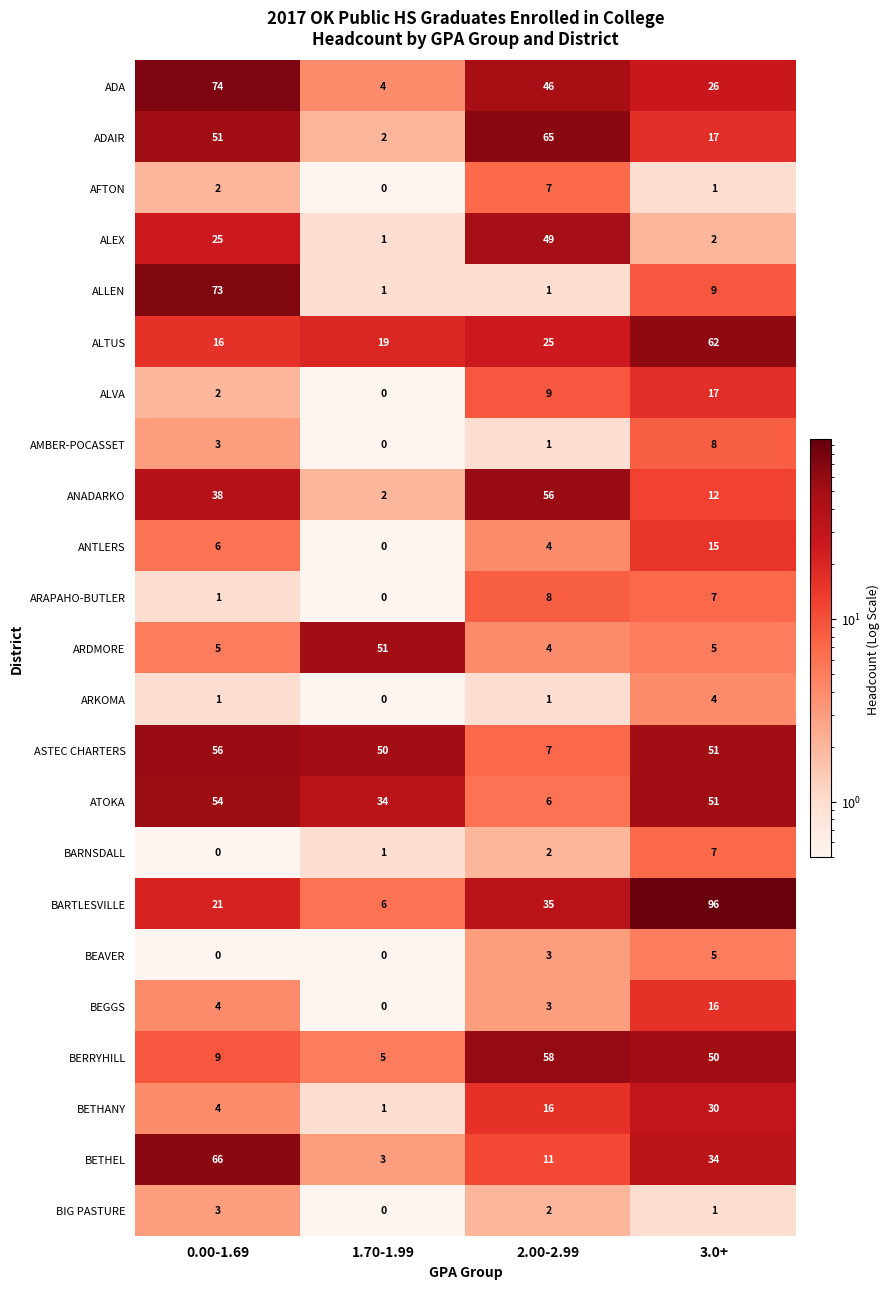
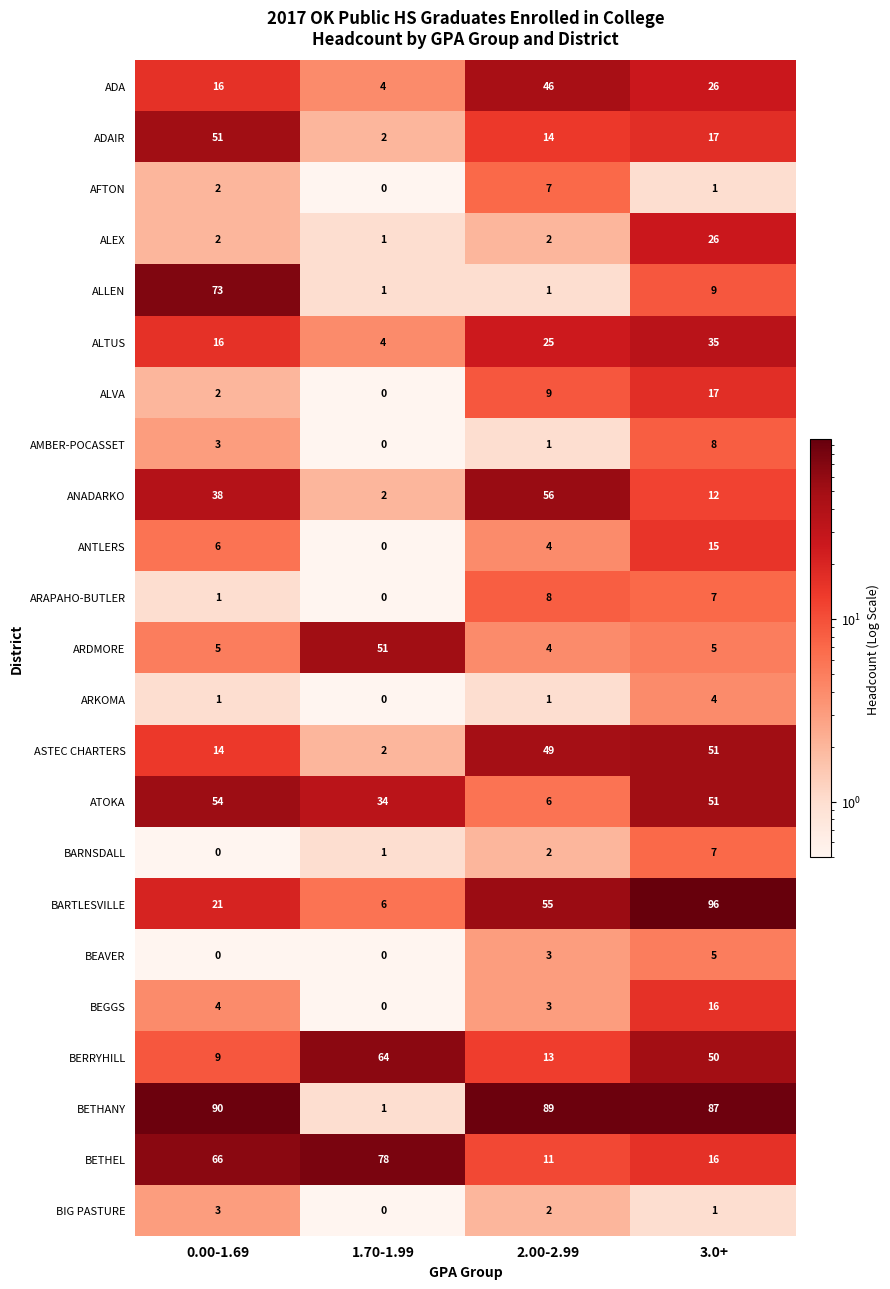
  {
    "ADA": {
-     "0.00-1.69": 74,
+     "0.00-1.69": 16,
      "1.70-1.99": 4,
      "2.00-2.99": 46,
      "3.0+": 26
    },
    "ADAIR": {
      "0.00-1.69": 51,
      "1.70-1.99": 2,
-     "2.00-2.99": 65,
+     "2.00-2.99": 14,
      "3.0+": 17
    },
    "AFTON": {
      "0.00-1.69": 2,
      "1.70-1.99": 0,
      "2.00-2.99": 7,
      "3.0+": 1
    },
    "ALEX": {
-     "0.00-1.69": 25,
+     "0.00-1.69": 2,
      "1.70-1.99": 1,
-     "2.00-2.99": 49,
-     "3.0+": 2
+     "2.00-2.99": 2,
+     "3.0+": 26
    },
    "ALLEN": {
      "0.00-1.69": 73,
      "1.70-1.99": 1,
      "2.00-2.99": 1,
      "3.0+": 9
    },
    "ALTUS": {
      "0.00-1.69": 16,
-     "1.70-1.99": 19,
+     "1.70-1.99": 4,
      "2.00-2.99": 25,
-     "3.0+": 62
+     "3.0+": 35
    },
    "ALVA": {
      "0.00-1.69": 2,
      "1.70-1.99": 0,
      "2.00-2.99": 9,
      "3.0+": 17
    },
    "AMBER-POCASSET": {
      "0.00-1.69": 3,
      "1.70-1.99": 0,
      "2.00-2.99": 1,
      "3.0+": 8
    },
    "ANADARKO": {
      "0.00-1.69": 38,
      "1.70-1.99": 2,
      "2.00-2.99": 56,
      "3.0+": 12
    },
    "ANTLERS": {
      "0.00-1.69": 6,
      "1.70-1.99": 0,
      "2.00-2.99": 4,
      "3.0+": 15
    },
    "ARAPAHO-BUTLER": {
      "0.00-1.69": 1,
      "1.70-1.99": 0,
      "2.00-2.99": 8,
      "3.0+": 7
    },
    "ARDMORE": {
      "0.00-1.69": 5,
      "1.70-1.99": 51,
      "2.00-2.99": 4,
      "3.0+": 5
    },
    "ARKOMA": {
      "0.00-1.69": 1,
      "1.70-1.99": 0,
      "2.00-2.99": 1,
      "3.0+": 4
    },
    "ASTEC CHARTERS": {
-     "0.00-1.69": 56,
-     "1.70-1.99": 50,
-     "2.00-2.99": 7,
+     "0.00-1.69": 14,
+     "1.70-1.99": 2,
+     "2.00-2.99": 49,
      "3.0+": 51
    },
    "ATOKA": {
      "0.00-1.69": 54,
      "1.70-1.99": 34,
      "2.00-2.99": 6,
      "3.0+": 51
    },
    "BARNSDALL": {
      "0.00-1.69": 0,
      "1.70-1.99": 1,
      "2.00-2.99": 2,
      "3.0+": 7
    },
    "BARTLESVILLE": {
      "0.00-1.69": 21,
      "1.70-1.99": 6,
-     "2.00-2.99": 35,
+     "2.00-2.99": 55,
      "3.0+": 96
    },
    "BEAVER": {
      "0.00-1.69": 0,
      "1.70-1.99": 0,
      "2.00-2.99": 3,
      "3.0+": 5
    },
    "BEGGS": {
      "0.00-1.69": 4,
      "1.70-1.99": 0,
      "2.00-2.99": 3,
      "3.0+": 16
    },
    "BERRYHILL": {
      "0.00-1.69": 9,
-     "1.70-1.99": 5,
-     "2.00-2.99": 58,
+     "1.70-1.99": 64,
+     "2.00-2.99": 13,
      "3.0+": 50
    },
    "BETHANY": {
-     "0.00-1.69": 4,
+     "0.00-1.69": 90,
      "1.70-1.99": 1,
-     "2.00-2.99": 16,
-     "3.0+": 30
+     "2.00-2.99": 89,
+     "3.0+": 87
    },
    "BETHEL": {
      "0.00-1.69": 66,
-     "1.70-1.99": 3,
+     "1.70-1.99": 78,
      "2.00-2.99": 11,
-     "3.0+": 34
+     "3.0+": 16
    },
    "BIG PASTURE": {
      "0.00-1.69": 3,
      "1.70-1.99": 0,
      "2.00-2.99": 2,
      "3.0+": 1
    }
  }
